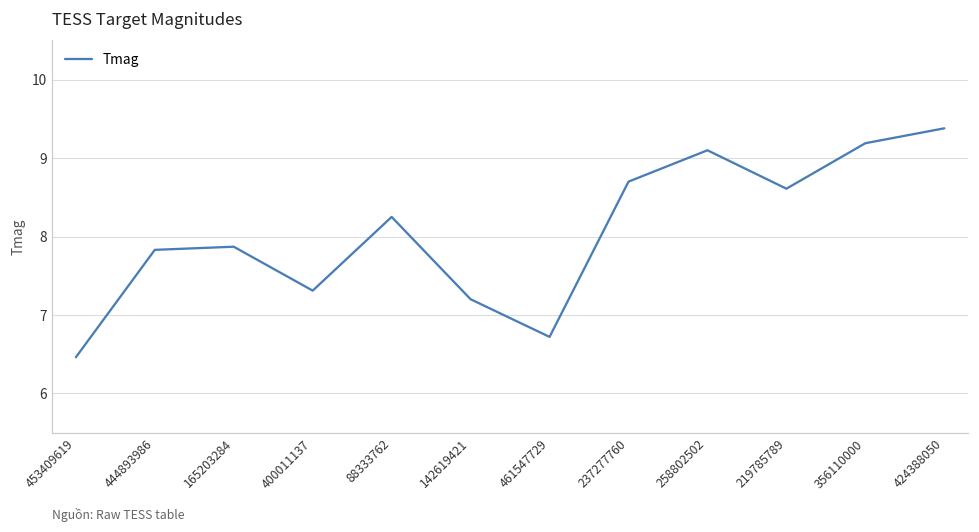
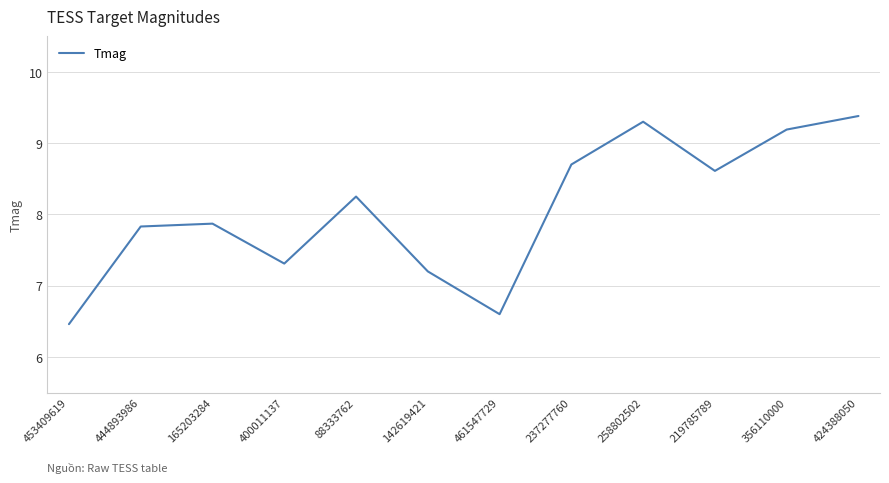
  {
    "453409619": 6.5,
    "444893986": 7.8,
    "165203284": 7.9,
    "400011137": 7.3,
    "88333762": 8.3,
    "142619421": 7.2,
-   "461547729": 6.7,
+   "461547729": 6.6,
    "237277760": 8.7,
-   "258802502": 9.1,
+   "258802502": 9.3,
    "219785789": 8.6,
    "356110000": 9.2,
    "424388050": 9.4
  }
